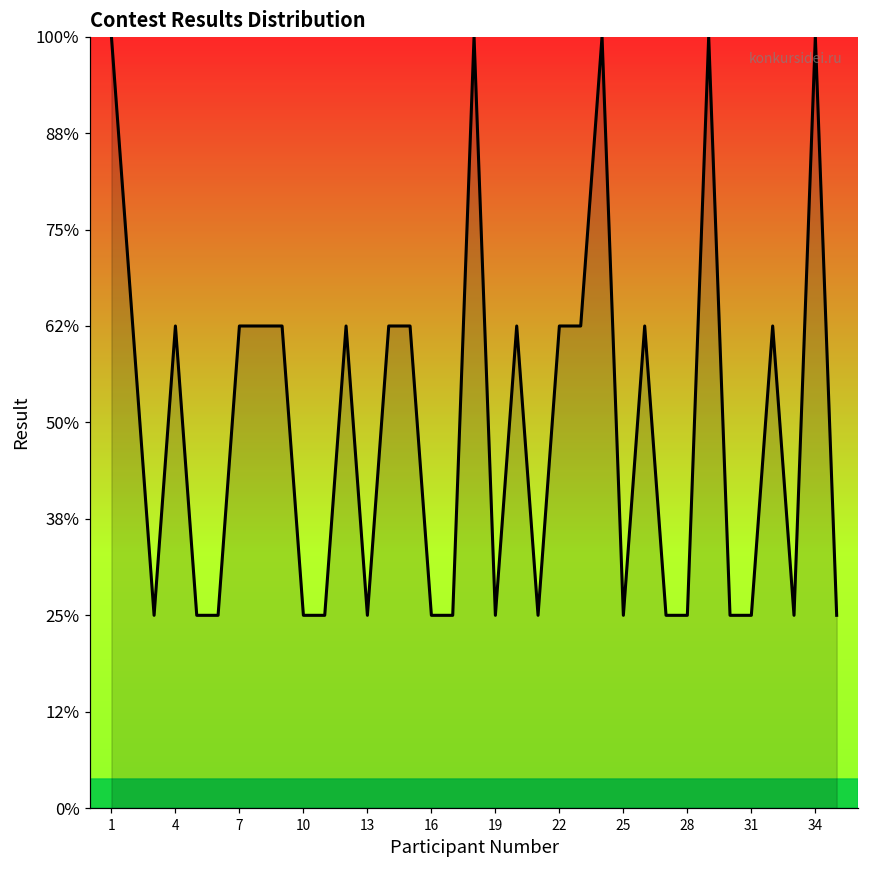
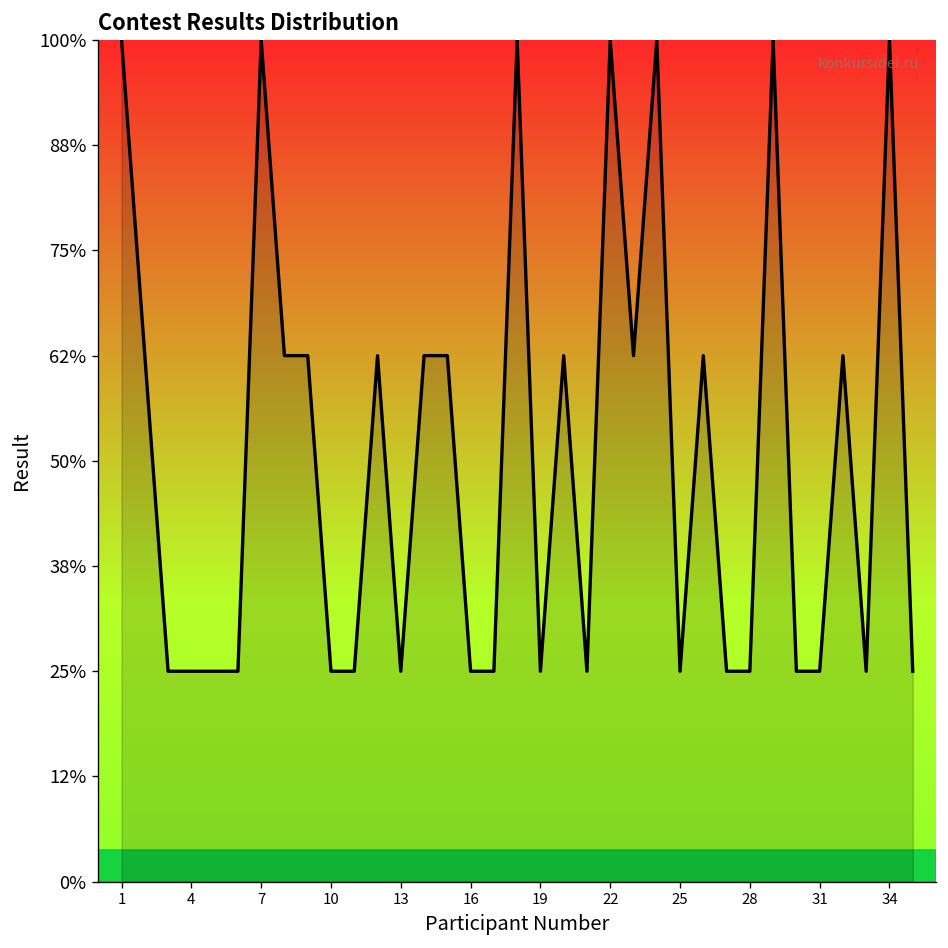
  {
    "1": "100%",
-   "4": "63%",
-   "7": "63%",
+   "4": "25%",
+   "7": "100%",
    "10": "25%",
    "13": "25%",
    "16": "25%",
    "19": "25%",
-   "22": "63%",
+   "22": "100%",
    "25": "25%",
    "28": "25%",
    "31": "25%",
    "34": "100%"
  }
